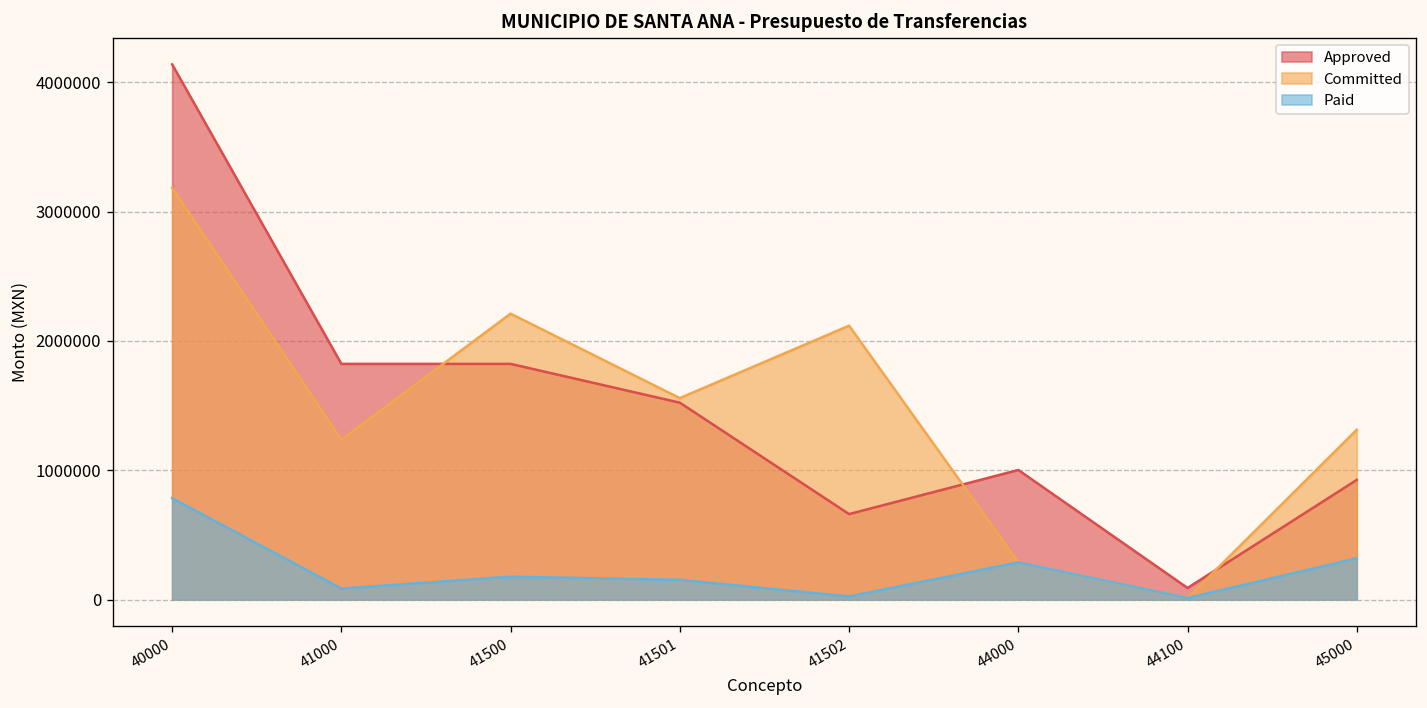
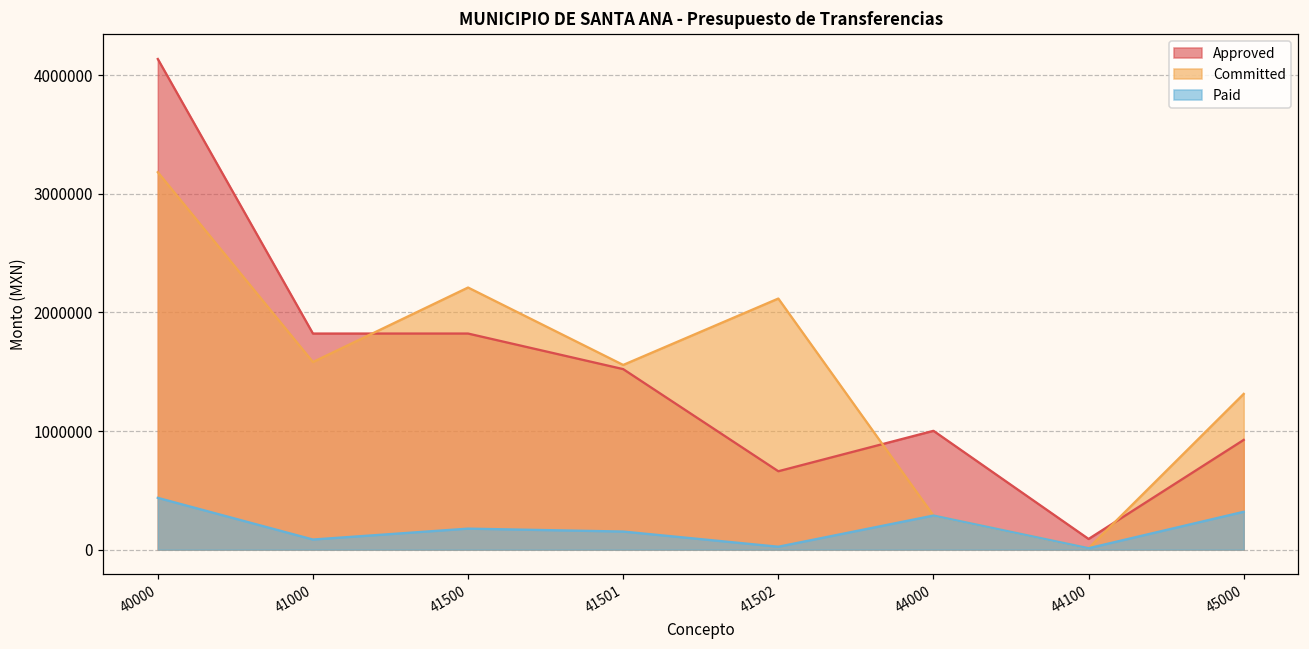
  {
    "Approved": {
      "40000": 4140000,
      "41000": 1820000,
      "41500": 1820000,
      "41501": 1520000,
      "41502": 660000,
      "44000": 1000000,
      "44100": 90000,
      "45000": 930000
    },
    "Committed": {
      "40000": 3180000,
-     "41000": 1240000,
+     "41000": 1580000,
      "41500": 2210000,
      "41501": 1560000,
      "41502": 2120000,
      "45000": 1310000
    },
    "Paid": {
-     "40000": 780000,
+     "40000": 440000,
      "41000": 90000,
      "41500": 180000,
      "41501": 150000,
      "41502": 20000,
      "45000": 320000
    }
  }
